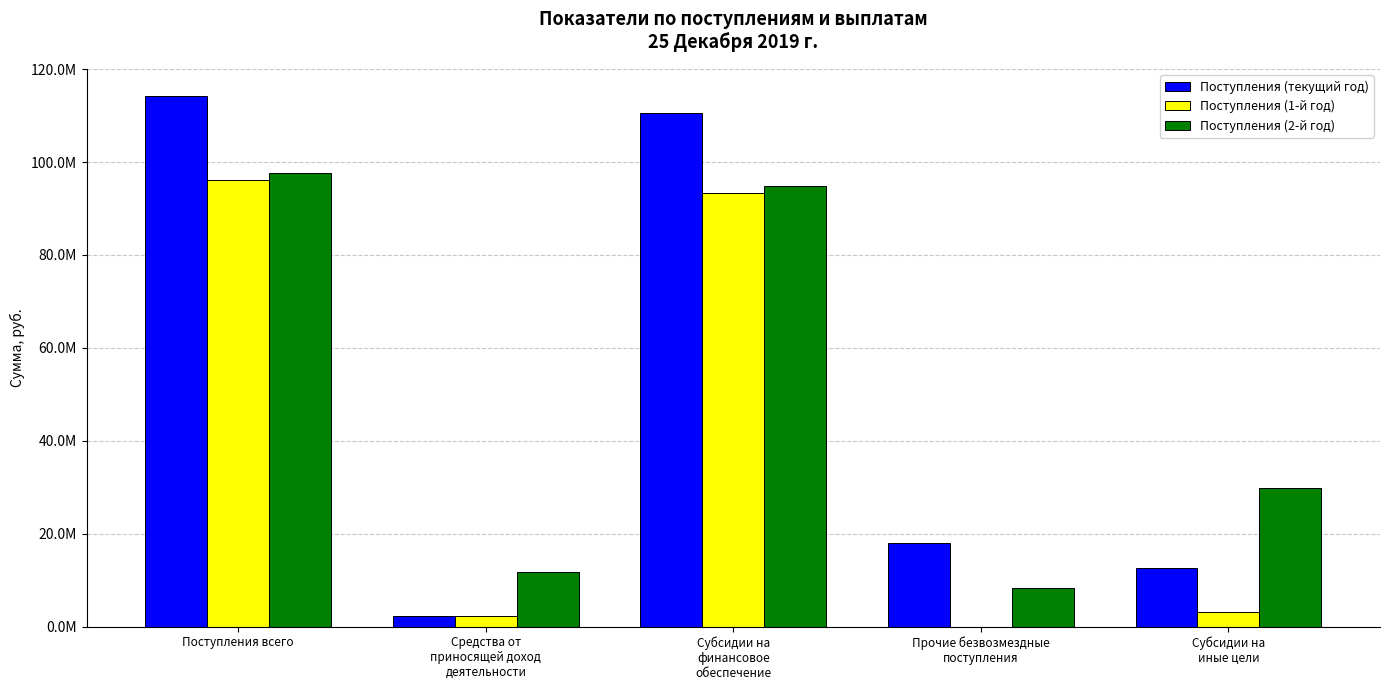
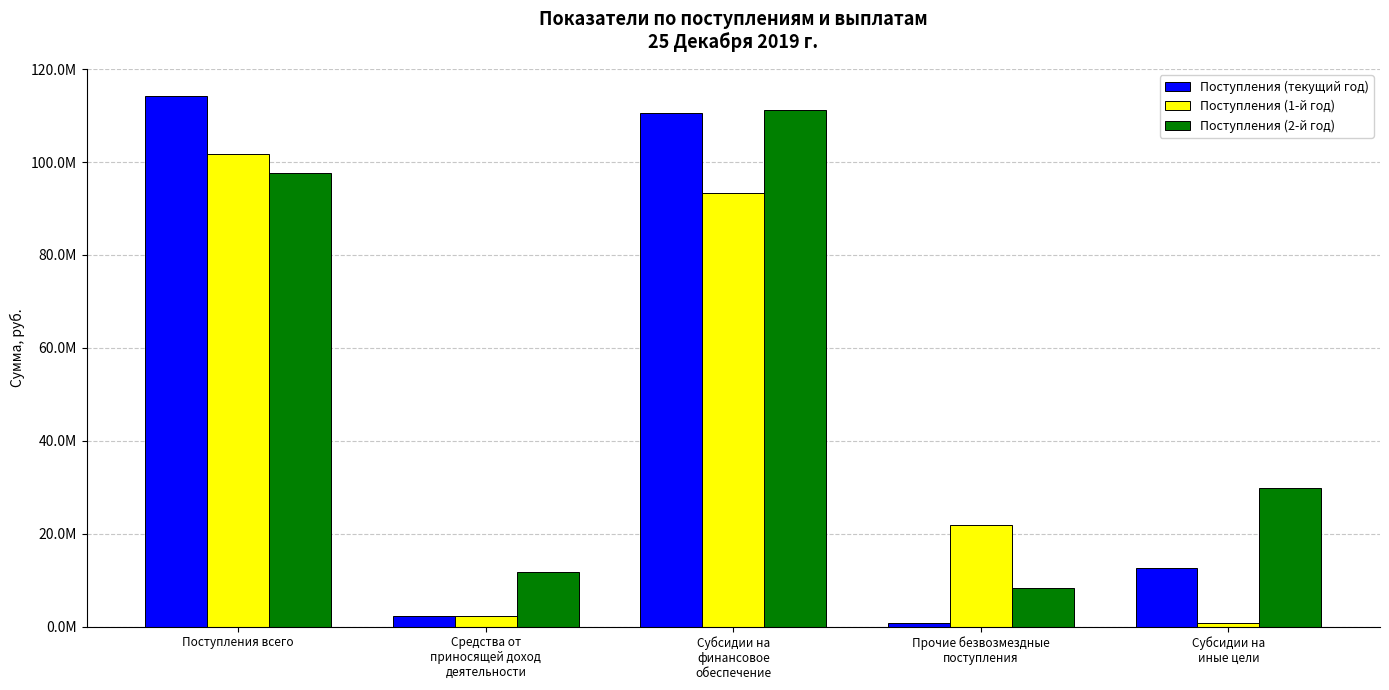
  {
    "Поступления (текущий год)": {
      "Поступления всего": 114000000,
      "Средства от приносящей доход деятельности": 2000000,
      "Субсидии на финансовое обеспечение": 111000000,
-     "Прочие безвозмездные поступления": 18000000,
+     "Прочие безвозмездные поступления": 1000000,
      "Субсидии на иные цели": 13000000
    },
    "Поступления (1-й год)": {
-     "Поступления всего": 96000000,
+     "Поступления всего": 102000000,
      "Средства от приносящей доход деятельности": 2000000,
      "Субсидии на финансовое обеспечение": 93000000,
-     "Прочие безвозмездные поступления": 0,
-     "Субсидии на иные цели": 3000000
+     "Прочие безвозмездные поступления": 22000000,
+     "Субсидии на иные цели": 1000000
    },
    "Поступления (2-й год)": {
      "Поступления всего": 98000000,
      "Средства от приносящей доход деятельности": 12000000,
-     "Субсидии на финансовое обеспечение": 95000000,
+     "Субсидии на финансовое обеспечение": 111000000,
      "Прочие безвозмездные поступления": 8000000,
      "Субсидии на иные цели": 30000000
    }
  }
